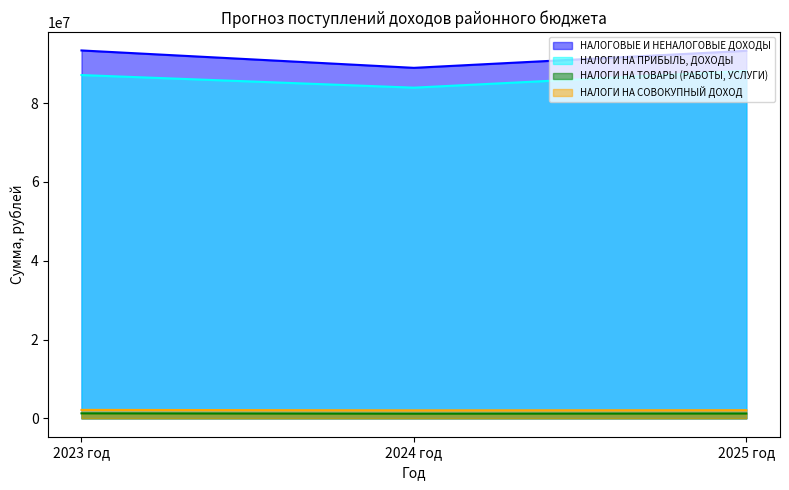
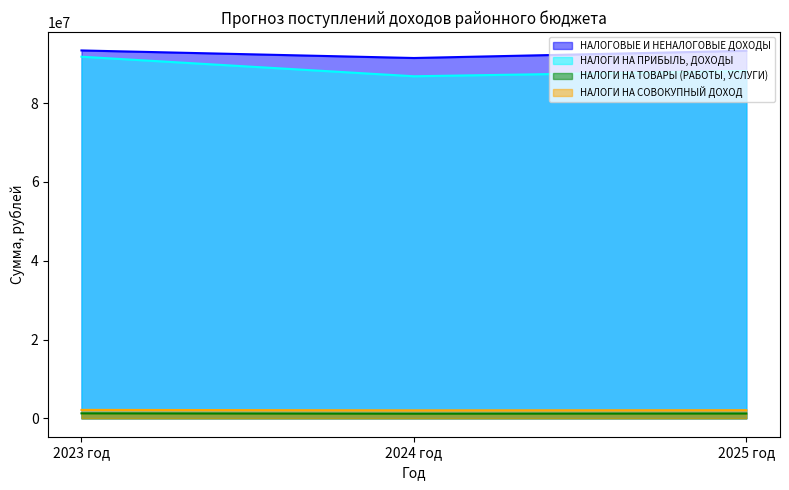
  {
    "НАЛОГОВЫЕ И НЕНАЛОГОВЫЕ ДОХОДЫ": {
      "2023 год": 93000000,
-     "2024 год": 89000000
+     "2024 год": 91000000
    },
    "НАЛОГИ НА ПРИБЫЛЬ, ДОХОДЫ": {
-     "2023 год": 87000000,
-     "2024 год": 84000000
+     "2023 год": 92000000,
+     "2024 год": 87000000
    },
    "НАЛОГИ НА ТОВАРЫ (РАБОТЫ, УСЛУГИ)": {
      "2023 год": 1000000,
      "2024 год": 1000000,
      "2025 год": 1000000
    },
    "НАЛОГИ НА СОВОКУПНЫЙ ДОХОД": {
      "2023 год": 2000000,
      "2024 год": 2000000,
      "2025 год": 2000000
    }
  }
